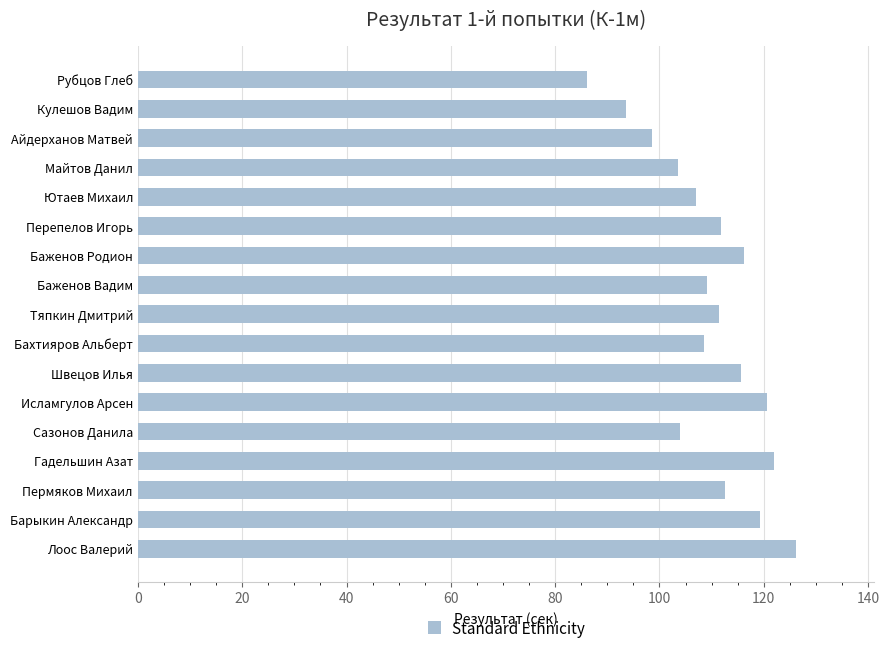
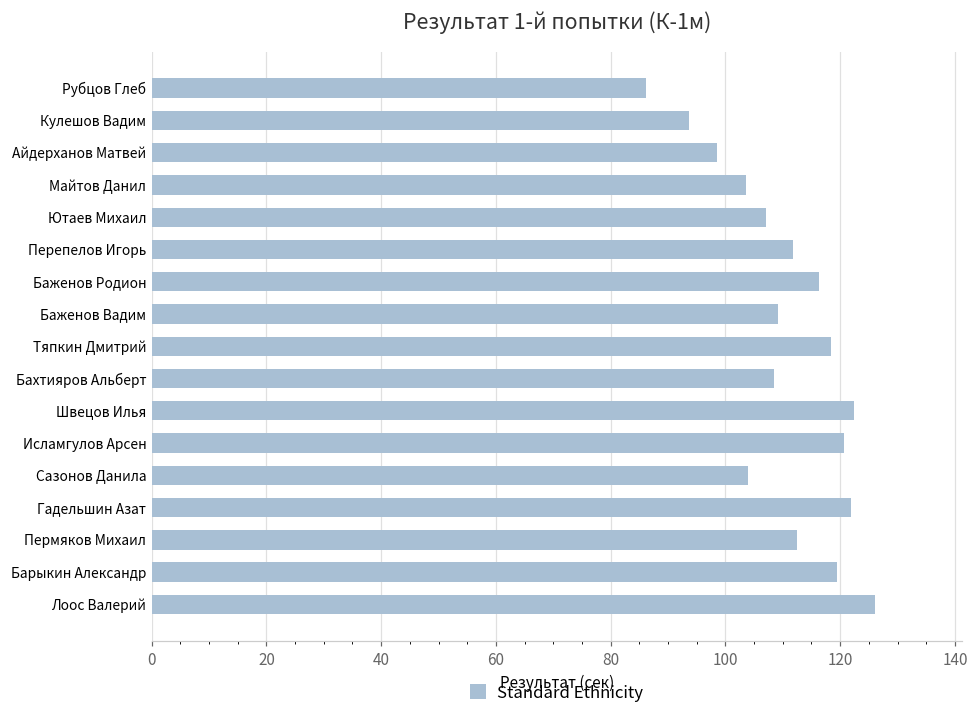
  {
    "Рубцов Глеб": 86,
    "Кулешов Вадим": 94,
    "Айдерханов Матвей": 99,
    "Майтов Данил": 104,
    "Ютаев Михаил": 107,
    "Перепелов Игорь": 112,
    "Баженов Родион": 116,
    "Баженов Вадим": 109,
-   "Тяпкин Дмитрий": 111,
+   "Тяпкин Дмитрий": 118,
    "Бахтияров Альберт": 108,
-   "Швецов Илья": 116,
+   "Швецов Илья": 122,
    "Исламгулов Арсен": 121,
    "Сазонов Данила": 104,
    "Гадельшин Азат": 122,
    "Пермяков Михаил": 113,
    "Барыкин Александр": 119,
    "Лоос Валерий": 126
  }
